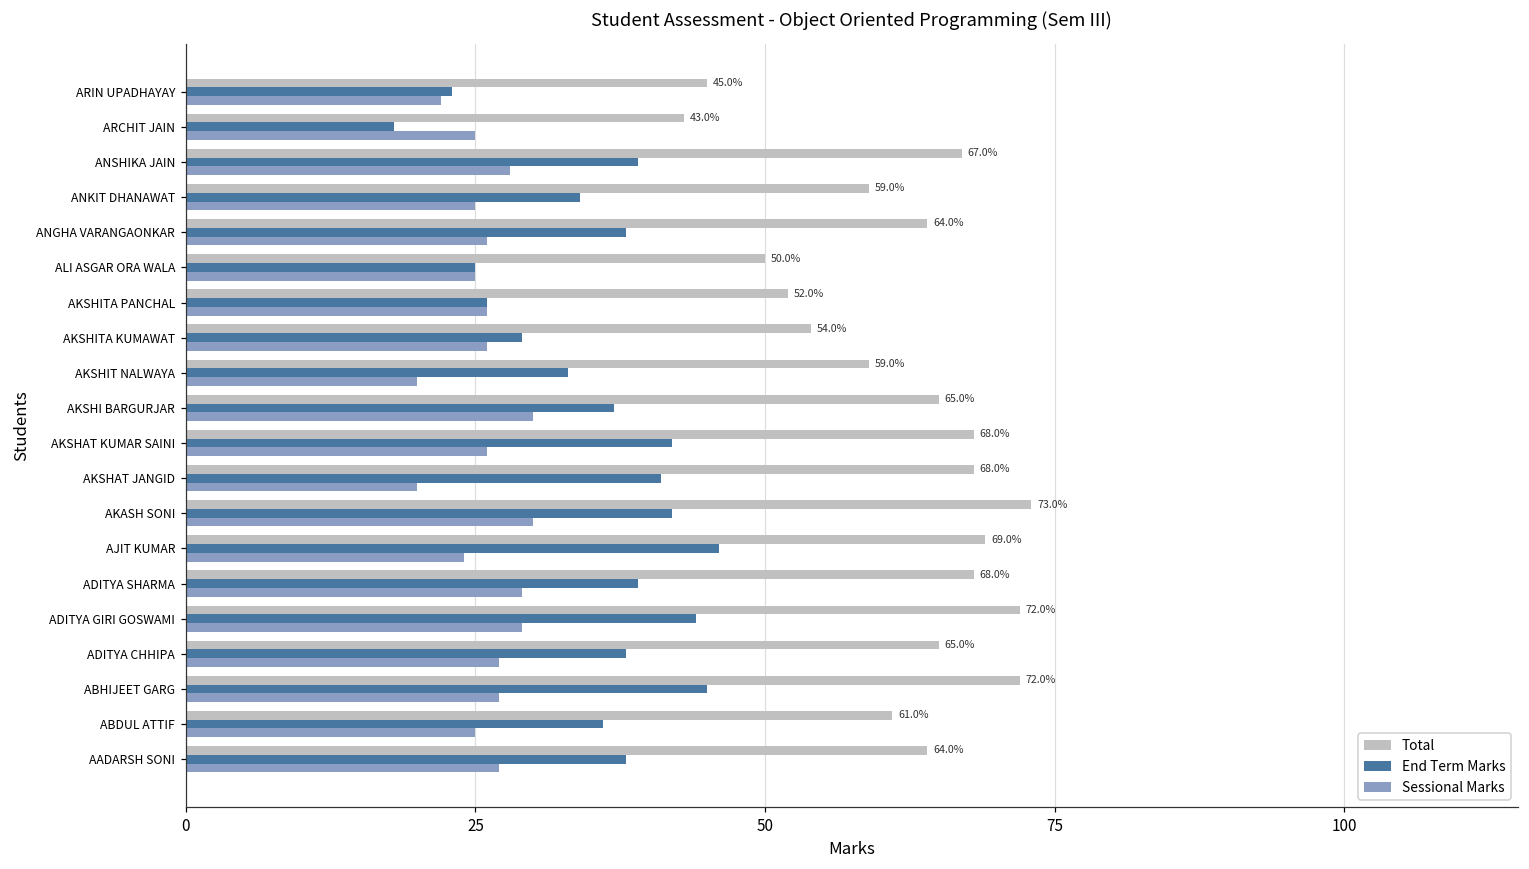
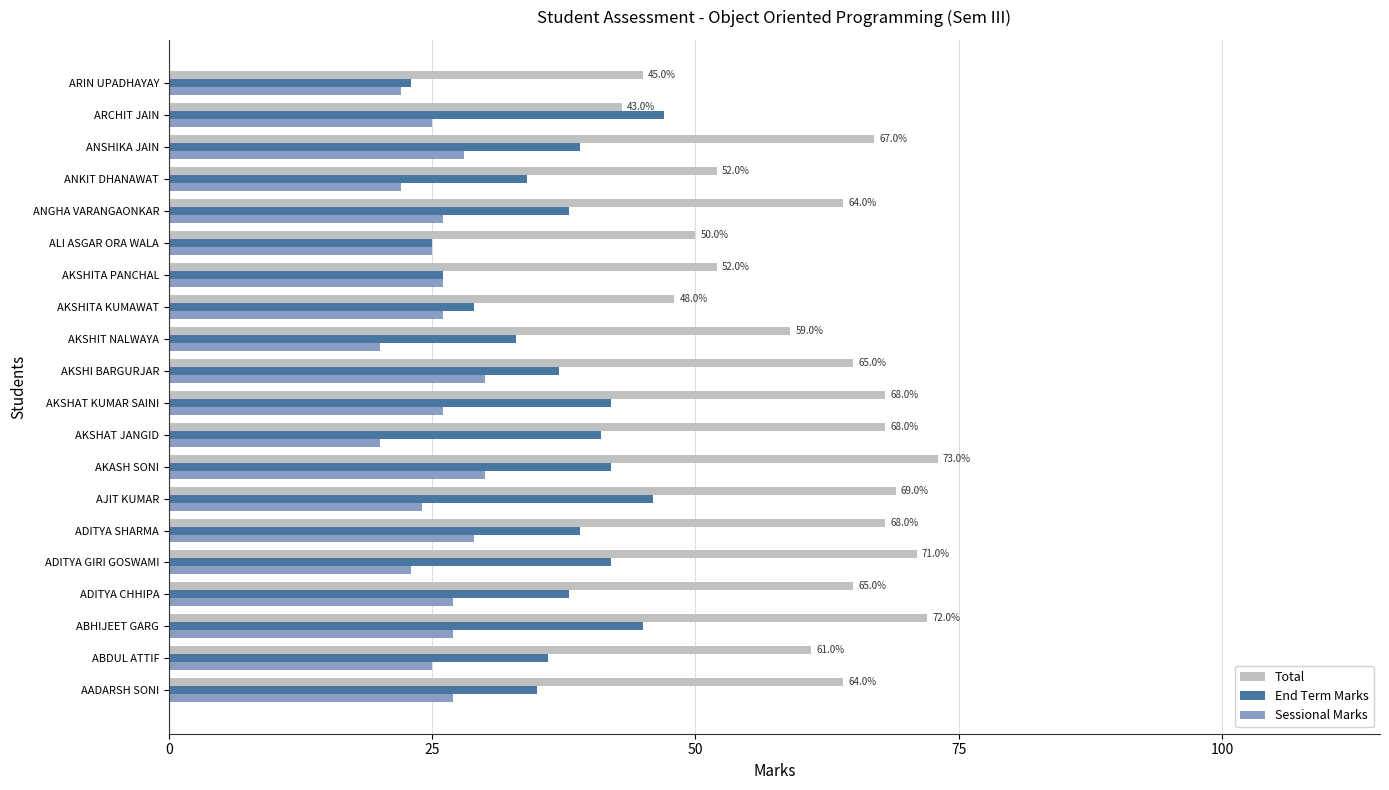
  {
    "Total": {
      "ARIN UPADHAYAY": "45.0%",
      "ARCHIT JAIN": "43.0%",
      "ANSHIKA JAIN": "67.0%",
-     "ANKIT DHANAWAT": "59.0%",
+     "ANKIT DHANAWAT": "52.0%",
      "ANGHA VARANGAONKAR": "64.0%",
      "ALI ASGAR ORA WALA": "50.0%",
      "AKSHITA PANCHAL": "52.0%",
-     "AKSHITA KUMAWAT": "54.0%",
+     "AKSHITA KUMAWAT": "48.0%",
      "AKSHIT NALWAYA": "59.0%",
      "AKSHI BARGURJAR": "65.0%",
      "AKSHAT KUMAR SAINI": "68.0%",
      "AKSHAT JANGID": "68.0%",
      "AKASH SONI": "73.0%",
      "AJIT KUMAR": "69.0%",
      "ADITYA SHARMA": "68.0%",
-     "ADITYA GIRI GOSWAMI": "72.0%",
+     "ADITYA GIRI GOSWAMI": "71.0%",
      "ADITYA CHHIPA": "65.0%",
      "ABHIJEET GARG": "72.0%",
      "ABDUL ATTIF": "61.0%",
      "AADARSH SONI": "64.0%"
    },
    "End Term Marks": {
      "ARIN UPADHAYAY": "23",
-     "ARCHIT JAIN": "18",
+     "ARCHIT JAIN": "47",
      "ANSHIKA JAIN": "39",
      "ANKIT DHANAWAT": "34",
      "ANGHA VARANGAONKAR": "38",
      "ALI ASGAR ORA WALA": "25",
      "AKSHITA PANCHAL": "26",
      "AKSHITA KUMAWAT": "29",
      "AKSHIT NALWAYA": "33",
      "AKSHI BARGURJAR": "37",
      "AKSHAT KUMAR SAINI": "42",
      "AKSHAT JANGID": "41",
      "AKASH SONI": "42",
      "AJIT KUMAR": "46",
      "ADITYA SHARMA": "39",
-     "ADITYA GIRI GOSWAMI": "44",
+     "ADITYA GIRI GOSWAMI": "42",
      "ADITYA CHHIPA": "38",
      "ABHIJEET GARG": "45",
      "ABDUL ATTIF": "36",
-     "AADARSH SONI": "38"
+     "AADARSH SONI": "35"
    },
    "Sessional Marks": {
      "ARIN UPADHAYAY": "22",
      "ARCHIT JAIN": "25",
      "ANSHIKA JAIN": "28",
-     "ANKIT DHANAWAT": "25",
+     "ANKIT DHANAWAT": "22",
      "ANGHA VARANGAONKAR": "26",
      "ALI ASGAR ORA WALA": "25",
      "AKSHITA PANCHAL": "26",
      "AKSHITA KUMAWAT": "26",
      "AKSHIT NALWAYA": "20",
      "AKSHI BARGURJAR": "30",
      "AKSHAT KUMAR SAINI": "26",
      "AKSHAT JANGID": "20",
      "AKASH SONI": "30",
      "AJIT KUMAR": "24",
      "ADITYA SHARMA": "29",
-     "ADITYA GIRI GOSWAMI": "29",
+     "ADITYA GIRI GOSWAMI": "23",
      "ADITYA CHHIPA": "27",
      "ABHIJEET GARG": "27",
      "ABDUL ATTIF": "25",
      "AADARSH SONI": "27"
    }
  }
